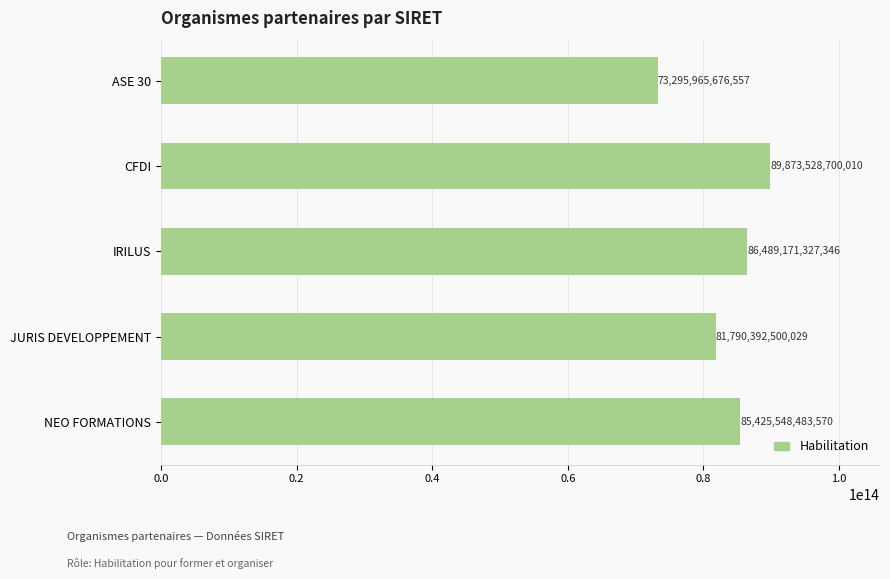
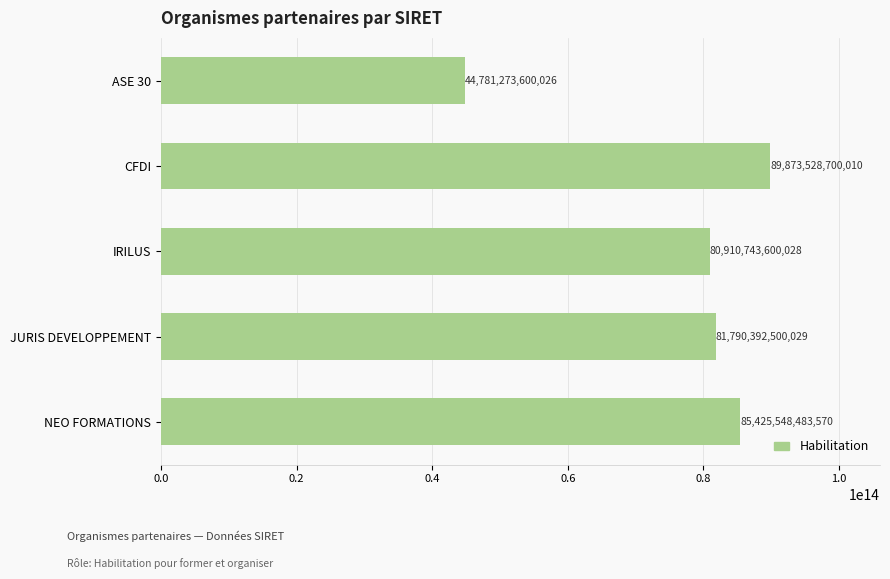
  {
-   "ASE 30": "73,295,965,676,557",
+   "ASE 30": "44,781,273,600,026",
    "CFDI": "89,873,528,700,010",
-   "IRILUS": "86,489,171,327,346",
+   "IRILUS": "80,910,743,600,028",
    "JURIS DEVELOPPEMENT": "81,790,392,500,029",
    "NEO FORMATIONS": "85,425,548,483,570"
  }
